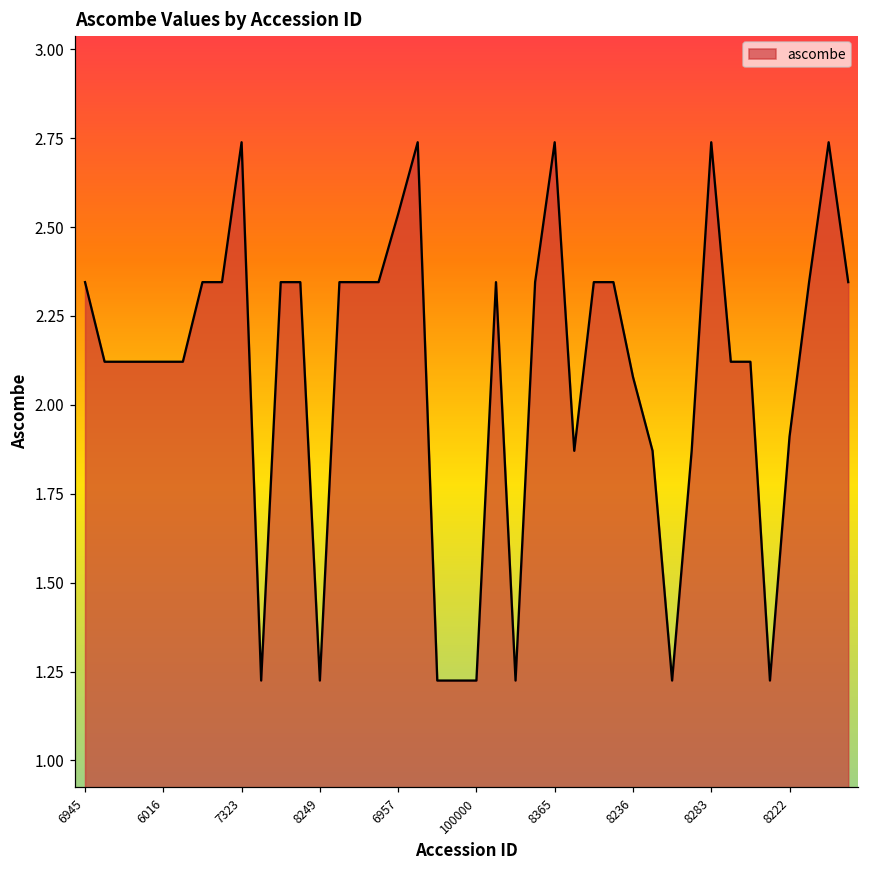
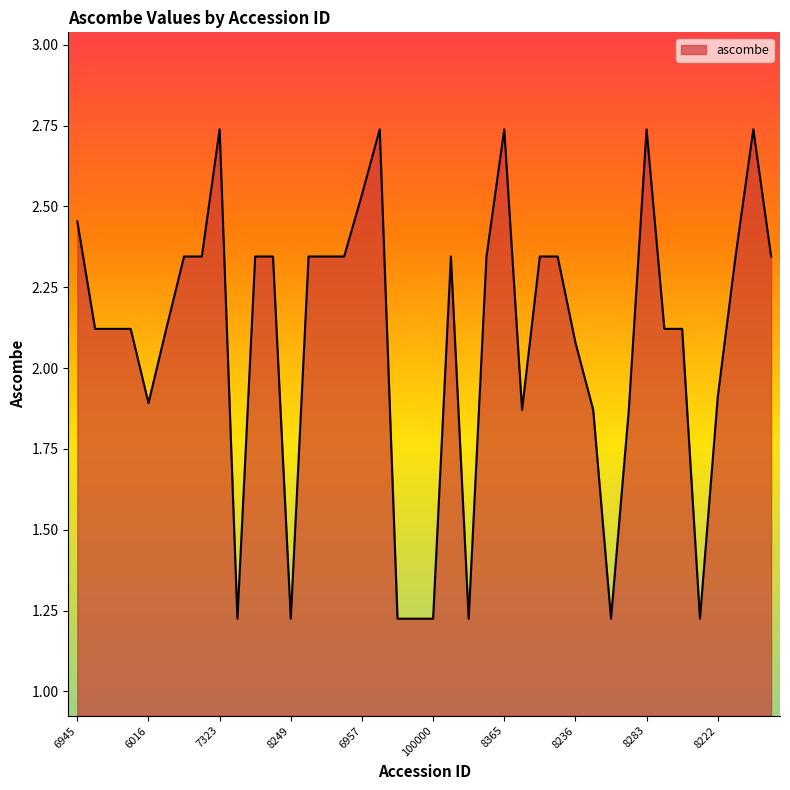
  {
-   "6945": 2.35,
-   "6016": 2.12,
+   "6945": 2.45,
+   "6016": 1.89,
    "7323": 2.74,
    "8249": 1.22,
    "6957": 2.54,
    "100000": 1.22,
    "8365": 2.74,
    "8236": 2.08,
    "8283": 2.74,
    "8222": 1.91
  }
